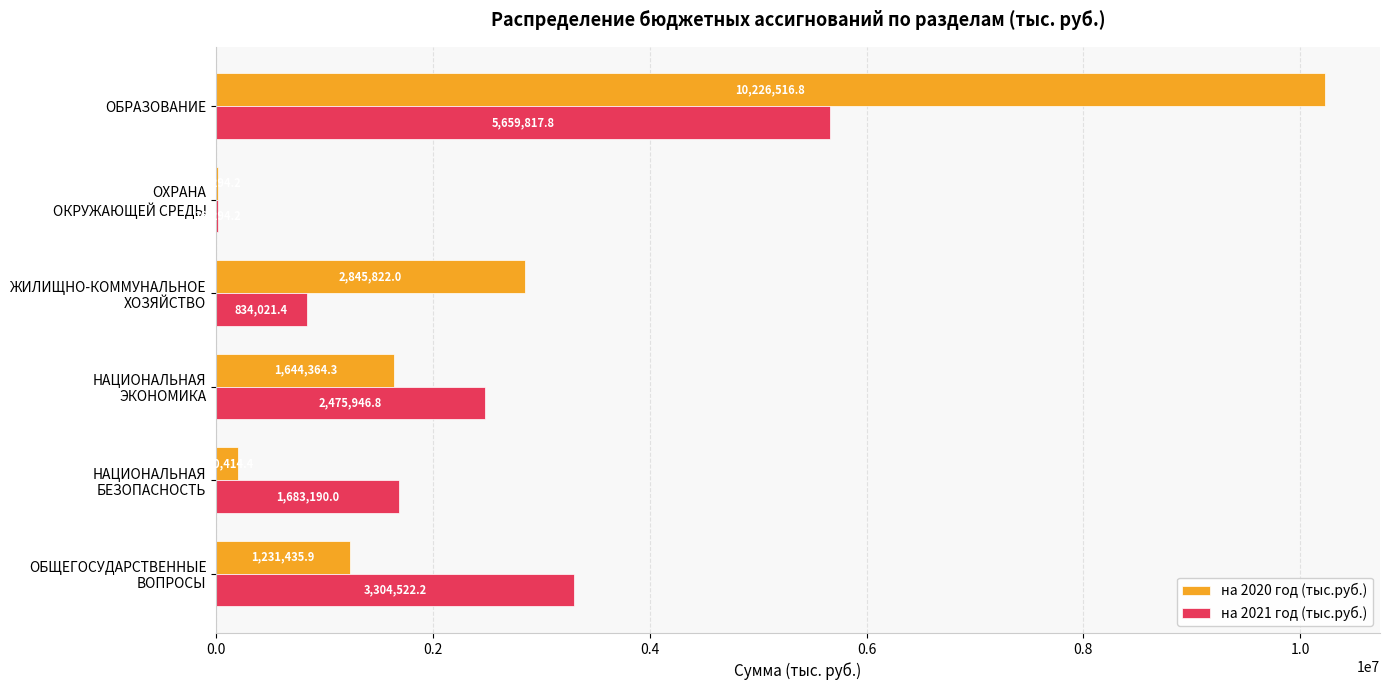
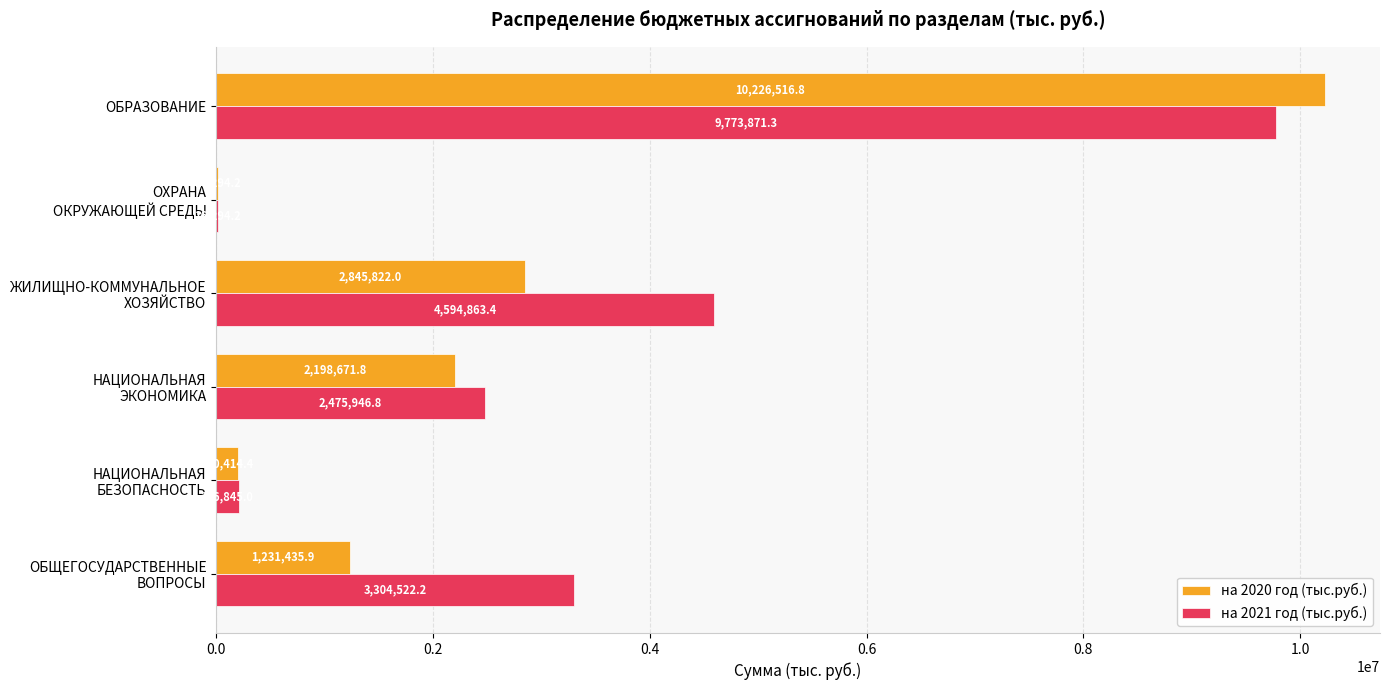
  {
    "на 2020 год (тыс.руб.)": {
      "ОБРАЗОВАНИЕ": "10,226,516.8",
      "ЖИЛИЩНО-КОММУНАЛЬНОЕ ХОЗЯЙСТВО": "2,845,822.0",
-     "НАЦИОНАЛЬНАЯ ЭКОНОМИКА": "1,644,364.3",
+     "НАЦИОНАЛЬНАЯ ЭКОНОМИКА": "2,198,671.8",
      "ОБЩЕГОСУДАРСТВЕННЫЕ ВОПРОСЫ": "1,231,435.9"
    },
    "на 2021 год (тыс.руб.)": {
-     "ОБРАЗОВАНИЕ": "5,659,817.8",
-     "ЖИЛИЩНО-КОММУНАЛЬНОЕ ХОЗЯЙСТВО": "834,021.4",
+     "ОБРАЗОВАНИЕ": "9,773,871.3",
+     "ЖИЛИЩНО-КОММУНАЛЬНОЕ ХОЗЯЙСТВО": "4,594,863.4",
      "НАЦИОНАЛЬНАЯ ЭКОНОМИКА": "2,475,946.8",
-     "НАЦИОНАЛЬНАЯ БЕЗОПАСНОСТЬ": "1680000",
+     "НАЦИОНАЛЬНАЯ БЕЗОПАСНОСТЬ": "210000",
      "ОБЩЕГОСУДАРСТВЕННЫЕ ВОПРОСЫ": "3,304,522.2"
    }
  }
